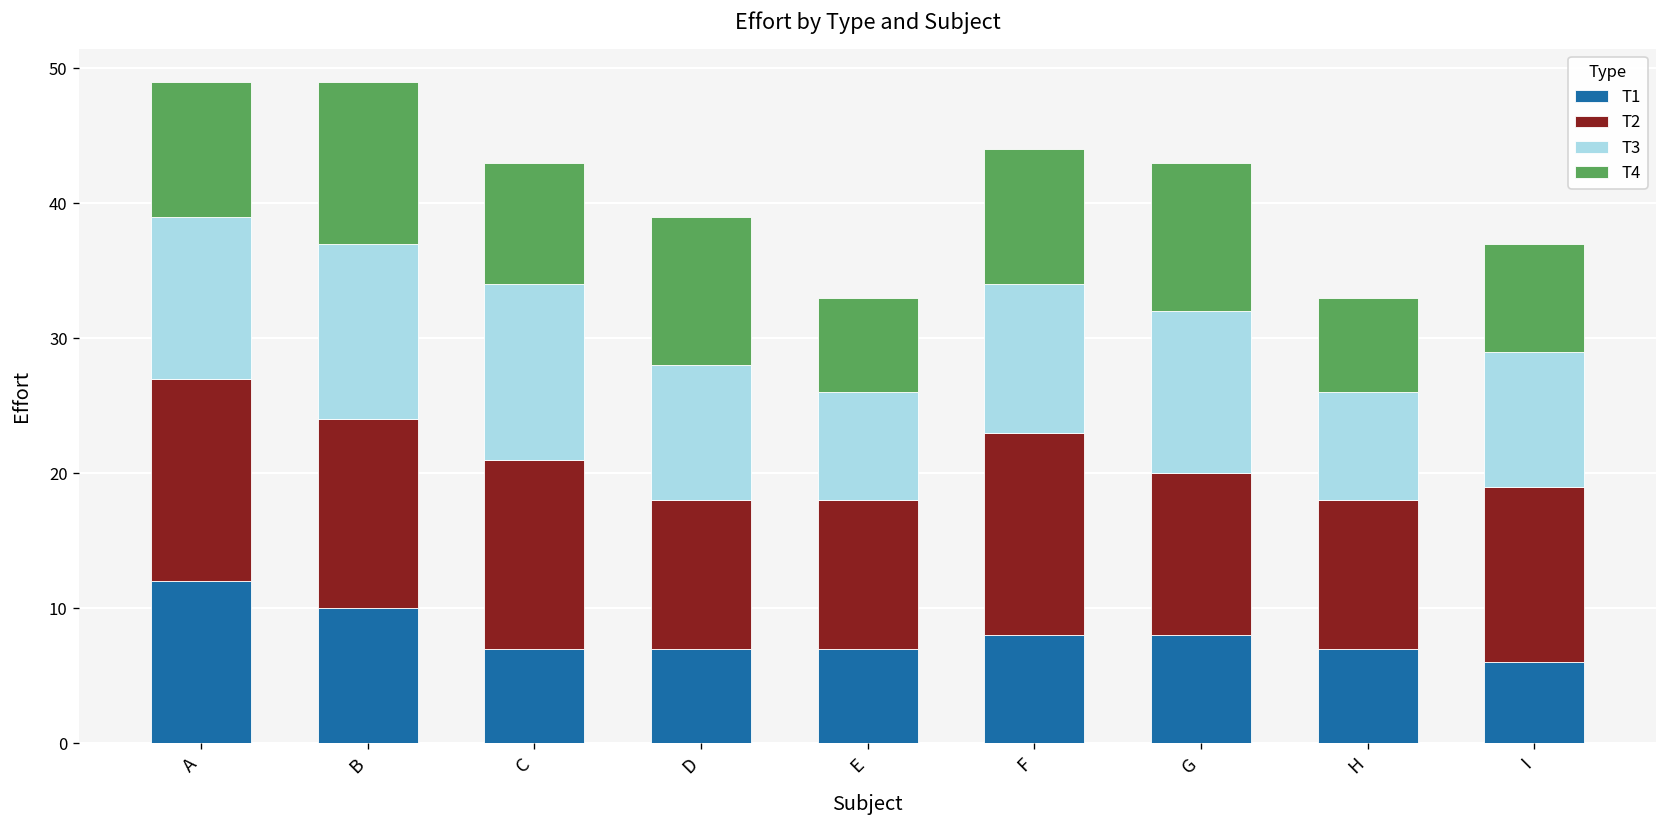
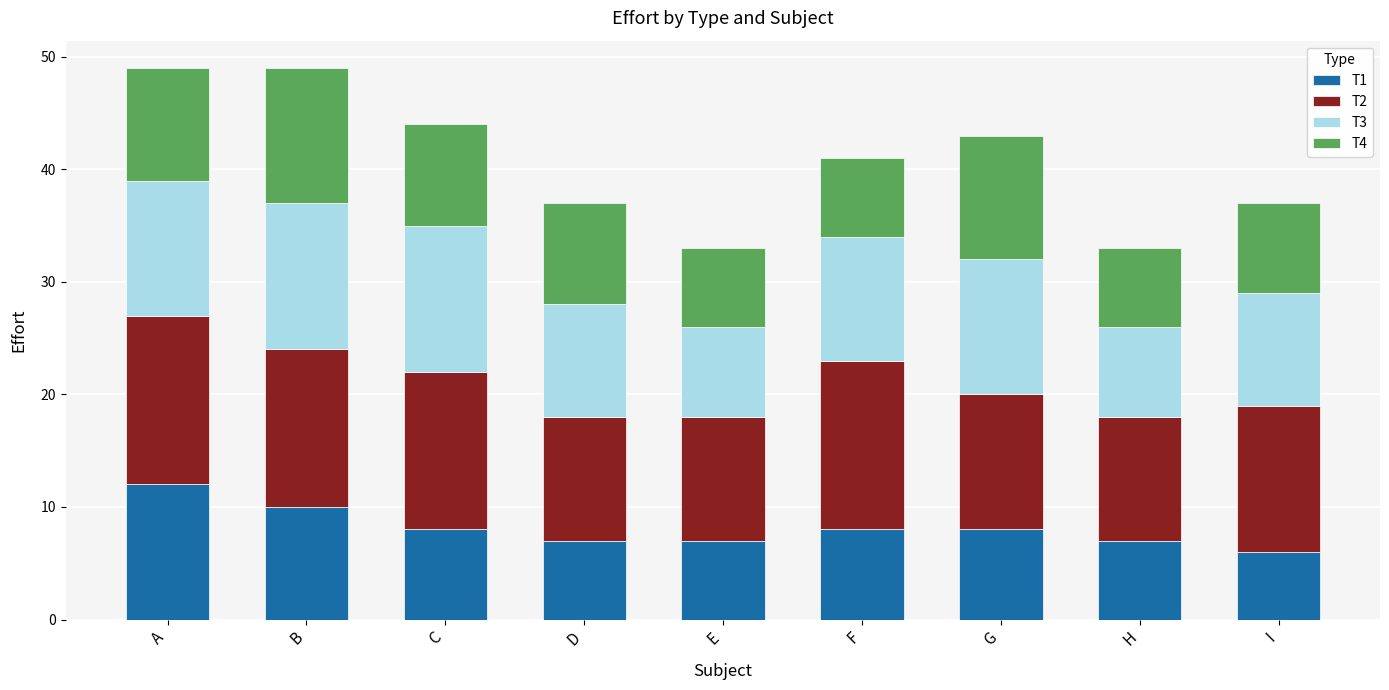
  {
    "T1": {
      "A": 12,
      "B": 10,
-     "C": 7,
+     "C": 8,
      "D": 7,
      "E": 7,
      "F": 8,
      "G": 8,
      "H": 7,
      "I": 6
    },
    "T2": {
      "A": 15,
      "B": 14,
      "C": 14,
      "D": 11,
      "E": 11,
      "F": 15,
      "G": 12,
      "H": 11,
      "I": 13
    },
    "T3": {
      "A": 12,
      "B": 13,
      "C": 13,
      "D": 10,
      "E": 8,
      "F": 11,
      "G": 12,
      "H": 8,
      "I": 10
    },
    "T4": {
      "A": 10,
      "B": 12,
      "C": 9,
-     "D": 11,
+     "D": 9,
      "E": 7,
-     "F": 10,
+     "F": 7,
      "G": 11,
      "H": 7,
      "I": 8
    }
  }
